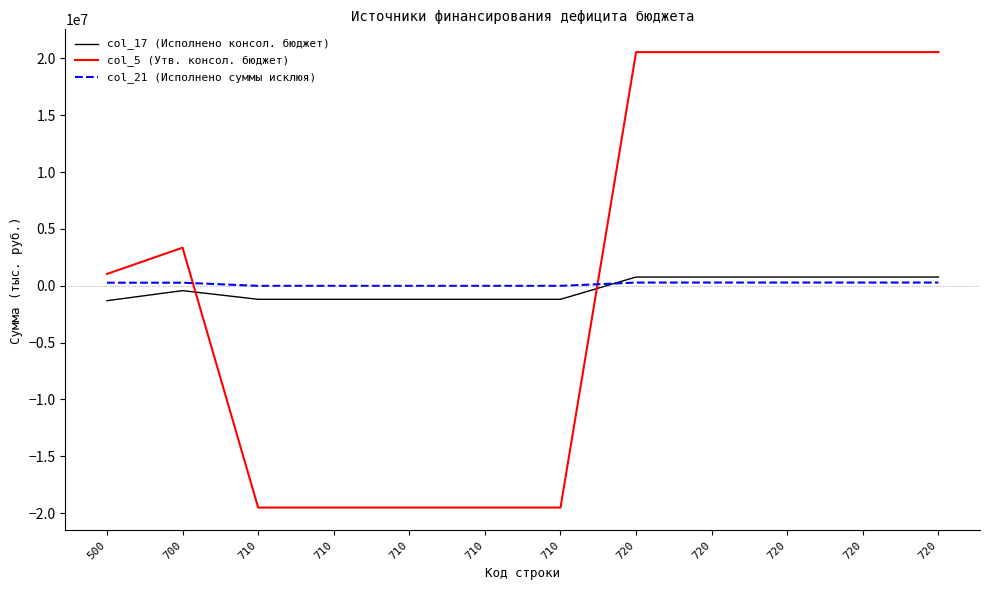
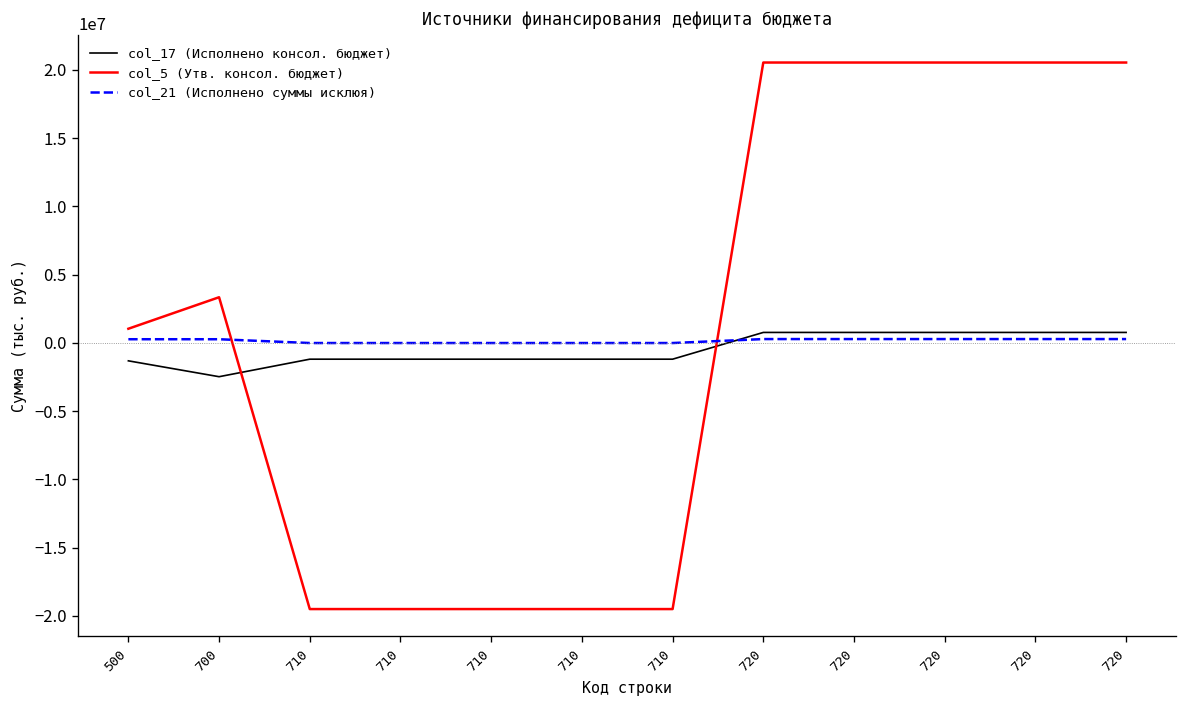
  {
    "col_17 (Исполнено консол. бюджет)": {
      "500": -1300000,
-     "700": -400000
+     "700": -2500000
    },
    "col_5 (Утв. консол. бюджет)": {
      "500": 1000000,
      "700": 3300000
    },
    "col_21 (Исполнено суммы исклюя)": {
      "500": 300000,
      "700": 300000
    }
  }
